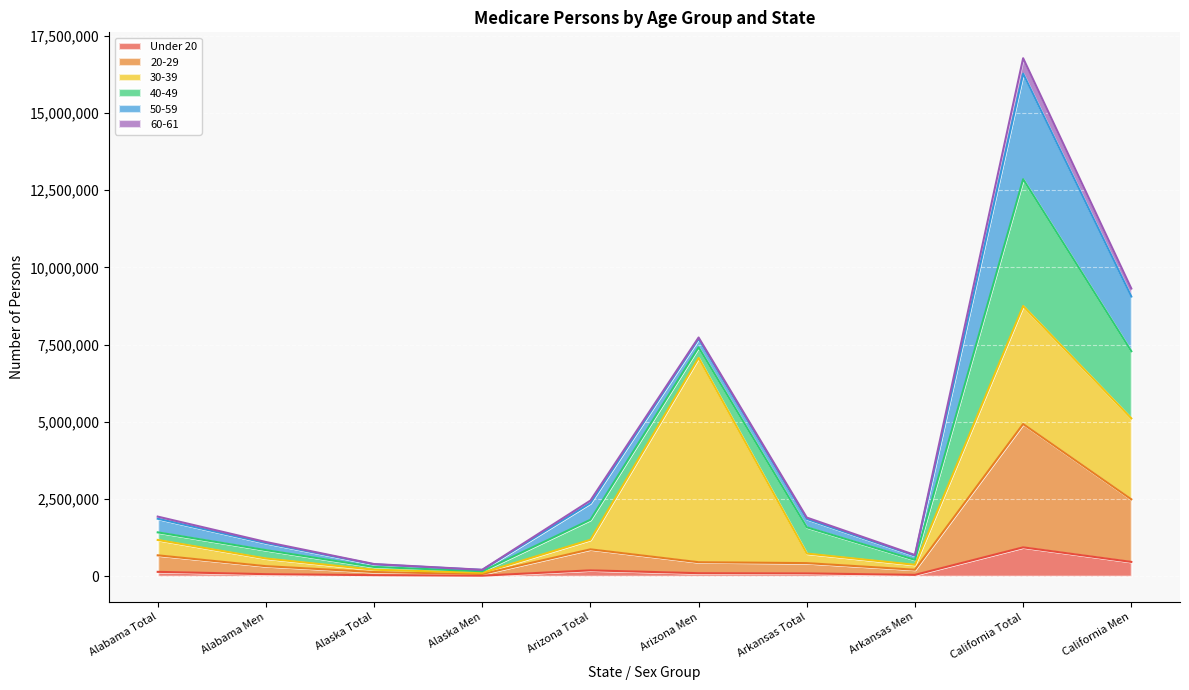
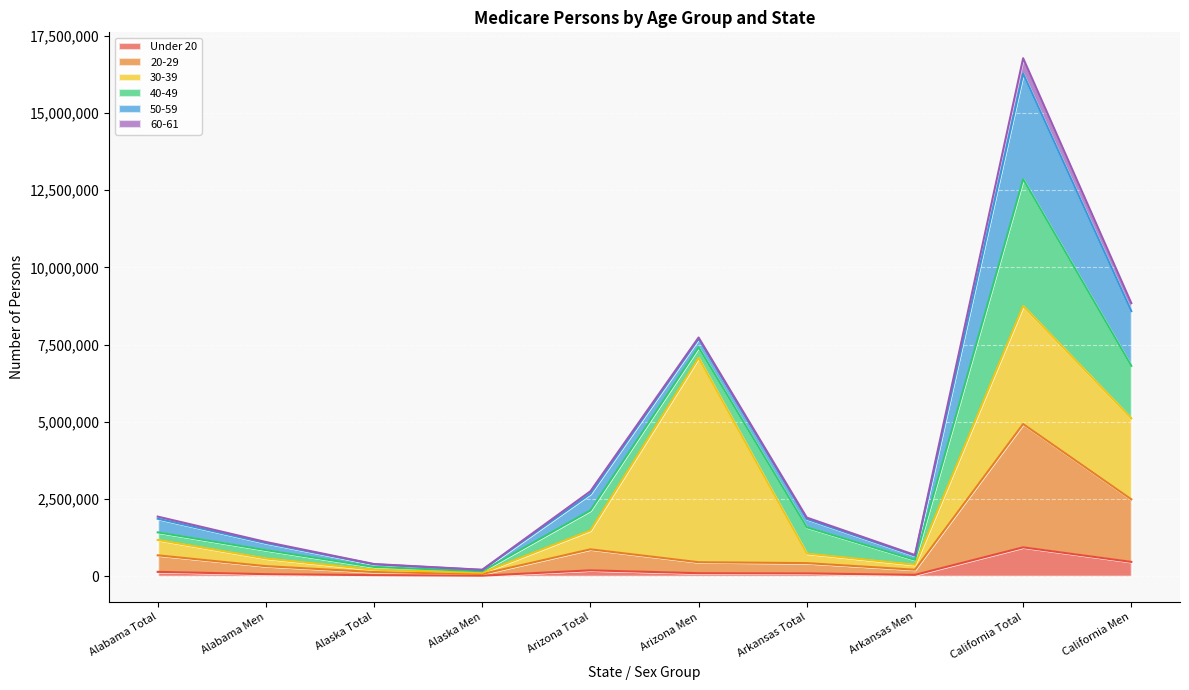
  {
    "30-39": {
      "Alabama Total": "500,000",
      "Alabama Men": "200,000",
-     "Arizona Total": "300,000",
+     "Arizona Total": "600,000",
      "Arizona Men": "6,600,000",
      "Arkansas Total": "300,000",
      "Arkansas Men": "200,000",
      "California Total": "3,800,000",
      "California Men": "2,600,000"
    },
    "40-49": {
      "Alabama Total": "200,000",
      "Alabama Men": "300,000",
      "Alaska Total": "100,000",
      "Arizona Total": "600,000",
      "Arizona Men": "300,000",
      "Arkansas Total": "900,000",
      "Arkansas Men": "200,000",
      "California Total": "4,100,000",
-     "California Men": "2,200,000"
+     "California Men": "1,700,000"
    },
    "50-59": {
      "California Total": "3,400,000",
      "California Men": "1,800,000"
    },
    "60-61": {
      "California Total": "500,000",
      "California Men": "300,000"
    }
  }
